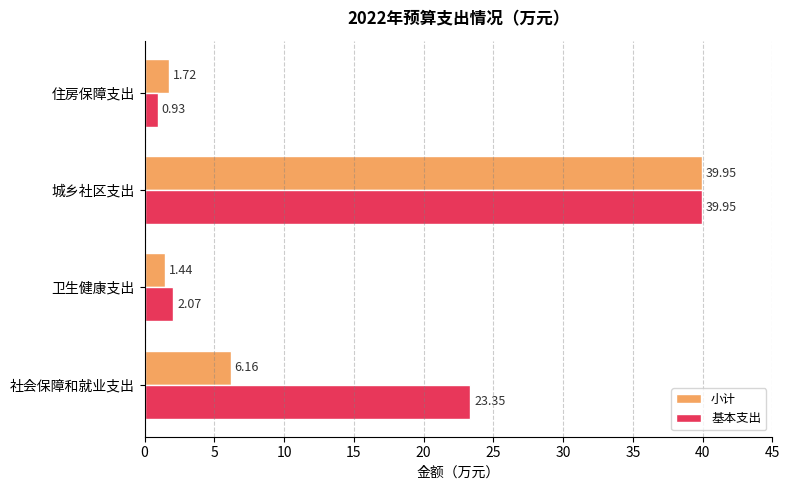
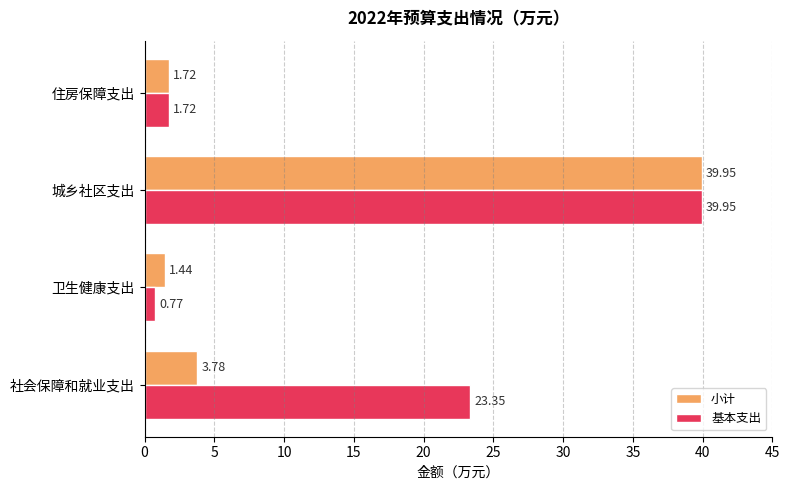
  {
    "小计": {
      "住房保障支出": 1.72,
      "城乡社区支出": 39.95,
      "卫生健康支出": 1.44,
-     "社会保障和就业支出": 6.16
+     "社会保障和就业支出": 3.78
    },
    "基本支出": {
-     "住房保障支出": 0.93,
+     "住房保障支出": 1.72,
      "城乡社区支出": 39.95,
-     "卫生健康支出": 2.07,
+     "卫生健康支出": 0.77,
      "社会保障和就业支出": 23.35
    }
  }
